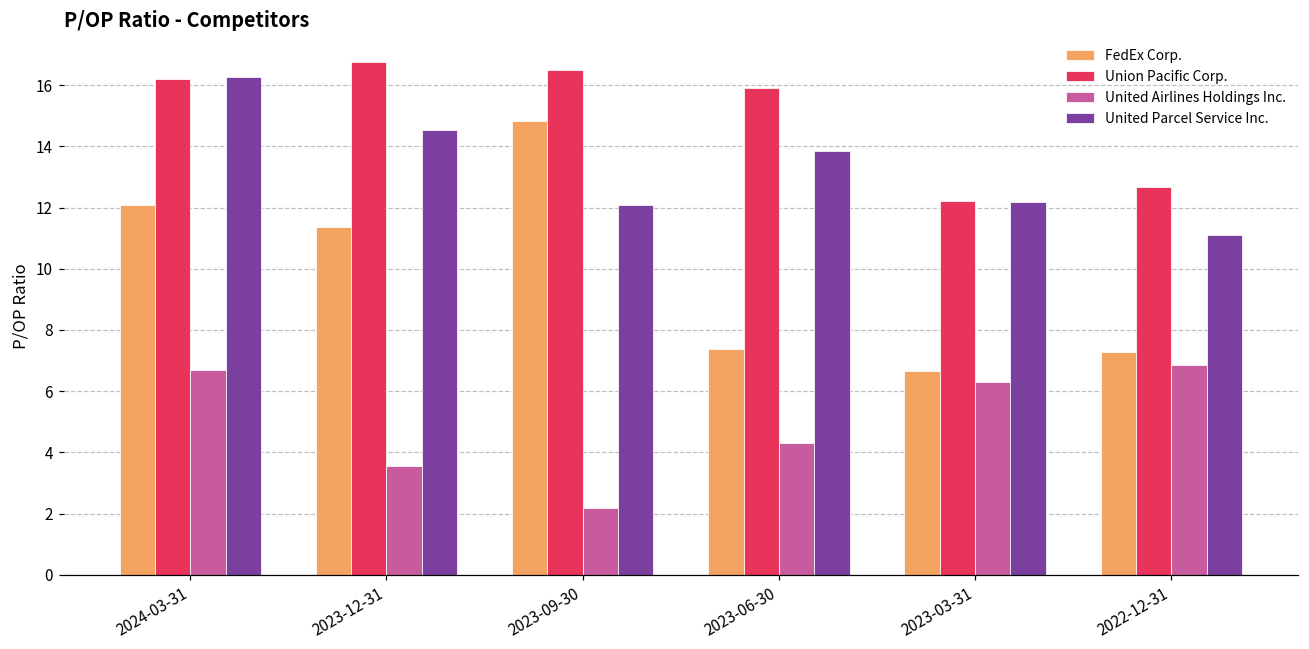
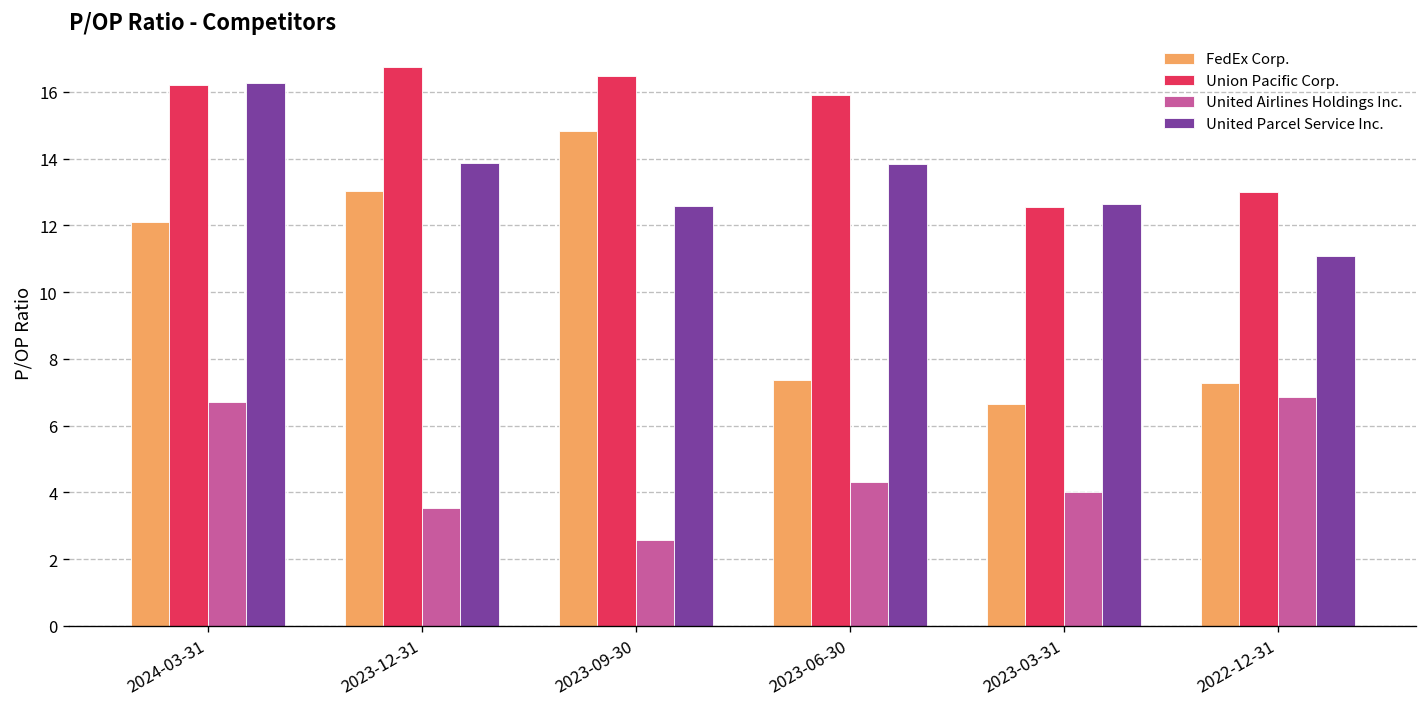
  {
    "FedEx Corp.": {
      "2024-03-31": 12.1,
-     "2023-12-31": 11.4,
+     "2023-12-31": 13.0,
      "2023-09-30": 14.8,
      "2023-06-30": 7.4,
      "2023-03-31": 6.7,
      "2022-12-31": 7.3
    },
    "Union Pacific Corp.": {
      "2024-03-31": 16.2,
      "2023-12-31": 16.8,
      "2023-09-30": 16.5,
      "2023-06-30": 15.9,
-     "2023-03-31": 12.2,
-     "2022-12-31": 12.7
+     "2023-03-31": 12.6,
+     "2022-12-31": 13.0
    },
    "United Airlines Holdings Inc.": {
      "2024-03-31": 6.7,
      "2023-12-31": 3.5,
-     "2023-09-30": 2.2,
+     "2023-09-30": 2.6,
      "2023-06-30": 4.3,
-     "2023-03-31": 6.3,
+     "2023-03-31": 4.0,
      "2022-12-31": 6.9
    },
    "United Parcel Service Inc.": {
      "2024-03-31": 16.3,
-     "2023-12-31": 14.5,
-     "2023-09-30": 12.1,
+     "2023-12-31": 13.9,
+     "2023-09-30": 12.6,
      "2023-06-30": 13.8,
-     "2023-03-31": 12.2,
+     "2023-03-31": 12.6,
      "2022-12-31": 11.1
    }
  }
